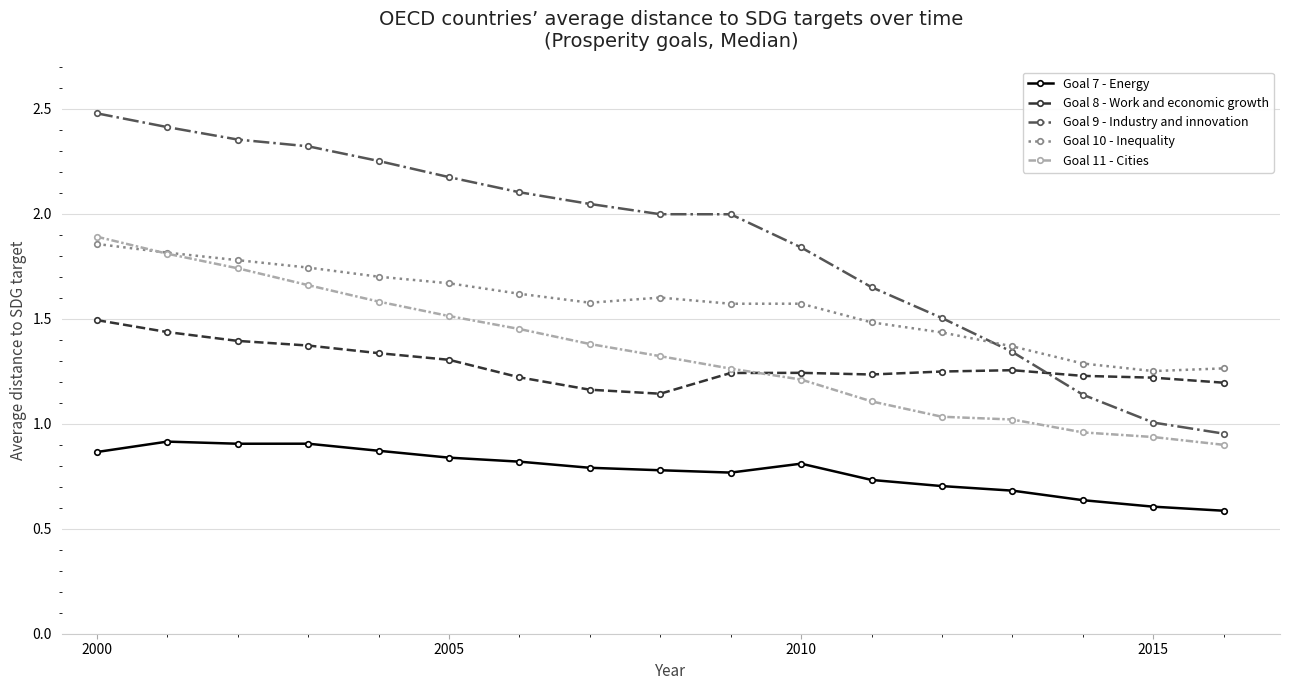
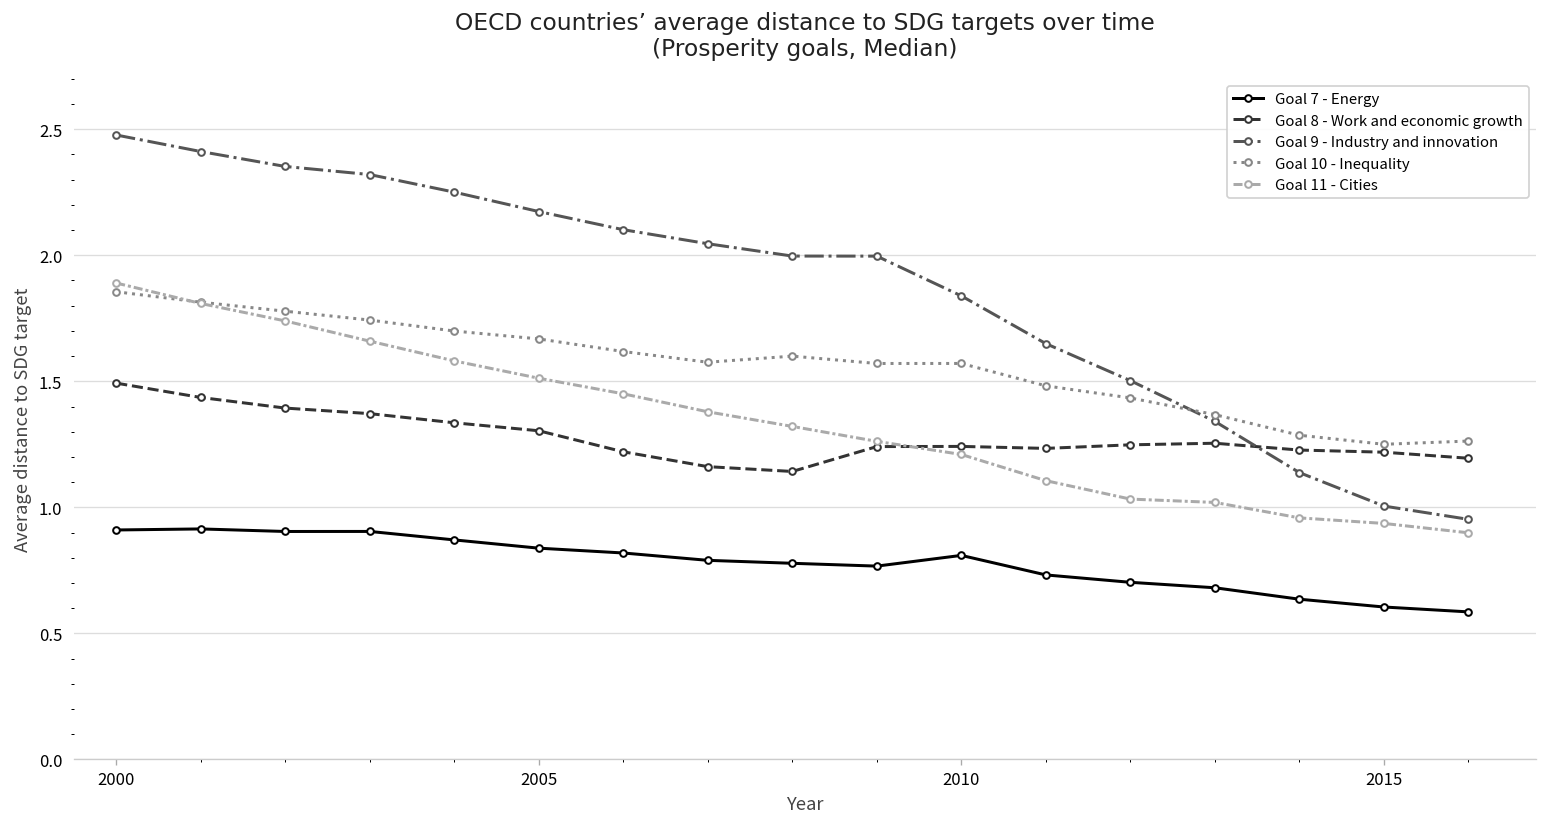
  {
    "Goal 7 - Energy": {
-     "2000": 0.86,
+     "2000": 0.91,
      "2005": 0.84,
      "2010": 0.81,
      "2015": 0.60
    }
  }
